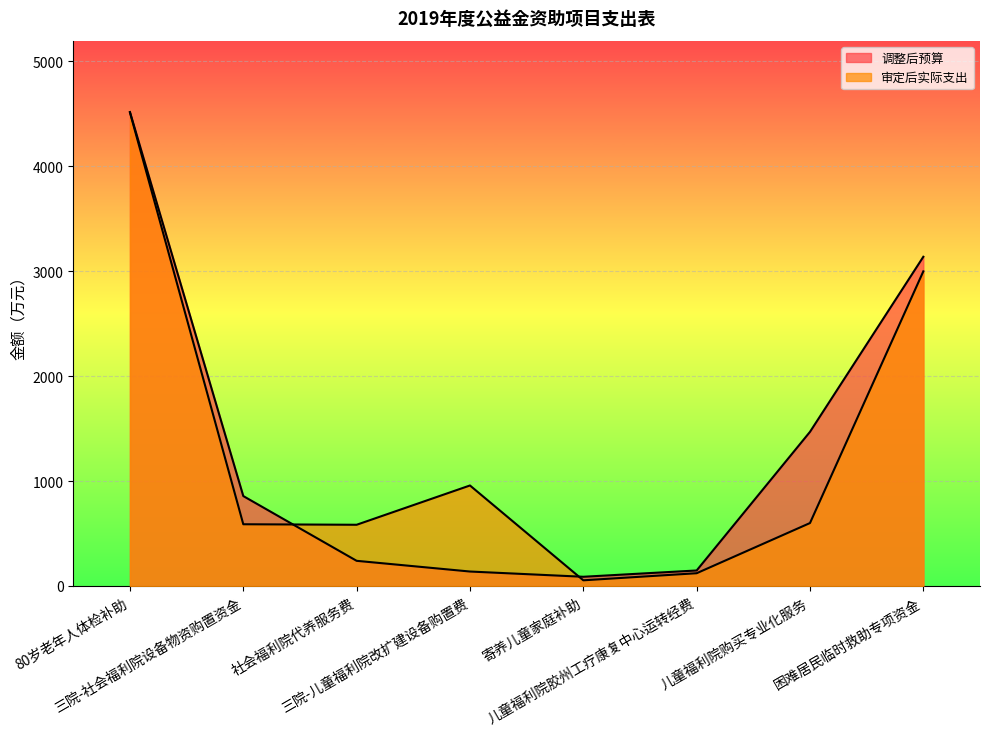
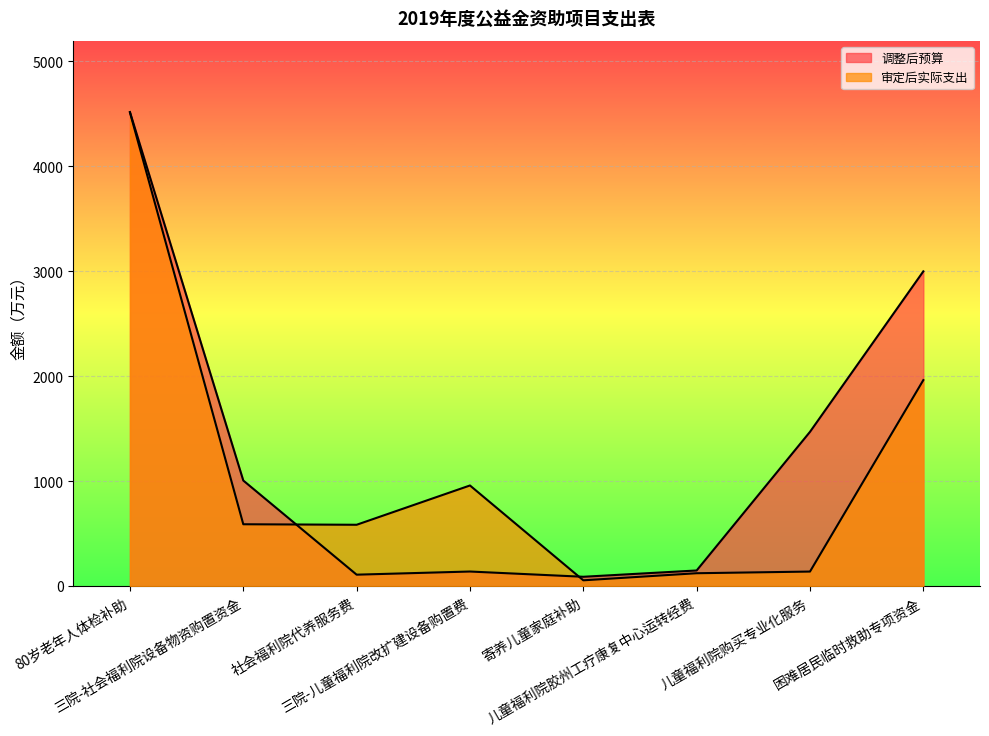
  {
    "调整后预算": {
-     "三院-社会福利院设备物资购置资金": 860,
-     "社会福利院代养服务费": 240,
+     "三院-社会福利院设备物资购置资金": 1010,
+     "社会福利院代养服务费": 110,
      "三院-儿童福利院改扩建设备购置费": 140,
      "寄养儿童家庭补助": 90,
      "儿童福利院胶州工疗康复中心运转经费": 150,
      "儿童福利院购买专业化服务": 1470,
-     "困难居民临时救助专项资金": 3140
+     "困难居民临时救助专项资金": 3000
    },
    "审定后实际支出": {
      "三院-社会福利院设备物资购置资金": 590,
      "社会福利院代养服务费": 590,
      "三院-儿童福利院改扩建设备购置费": 960,
      "寄养儿童家庭补助": 60,
      "儿童福利院胶州工疗康复中心运转经费": 120,
-     "儿童福利院购买专业化服务": 600,
-     "困难居民临时救助专项资金": 3000
+     "儿童福利院购买专业化服务": 140,
+     "困难居民临时救助专项资金": 1960
    }
  }
